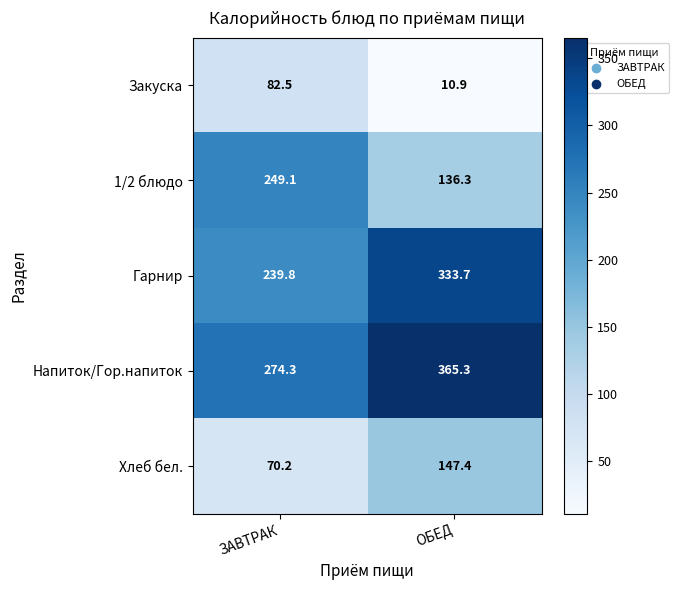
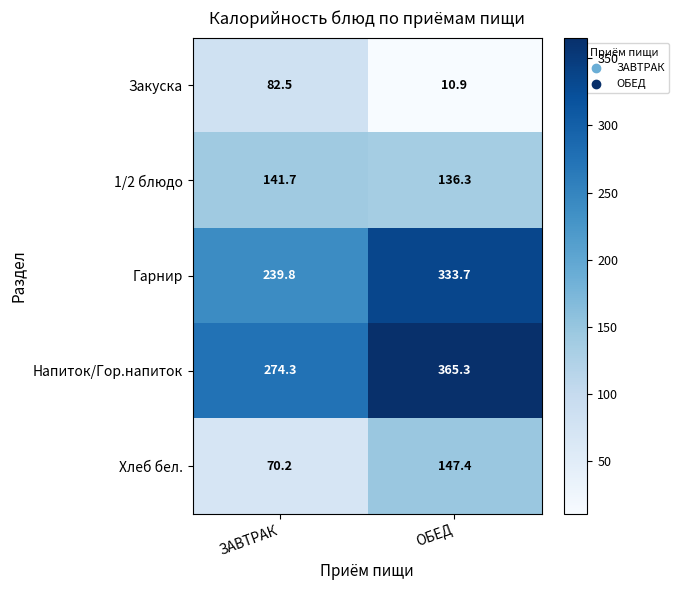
  {
    "Закуска": {
      "ЗАВТРАК": 82.5,
      "ОБЕД": 10.9
    },
    "1/2 блюдо": {
-     "ЗАВТРАК": 249.1,
+     "ЗАВТРАК": 141.7,
      "ОБЕД": 136.3
    },
    "Гарнир": {
      "ЗАВТРАК": 239.8,
      "ОБЕД": 333.7
    },
    "Напиток/Гор.напиток": {
      "ЗАВТРАК": 274.3,
      "ОБЕД": 365.3
    },
    "Хлеб бел.": {
      "ЗАВТРАК": 70.2,
      "ОБЕД": 147.4
    }
  }
